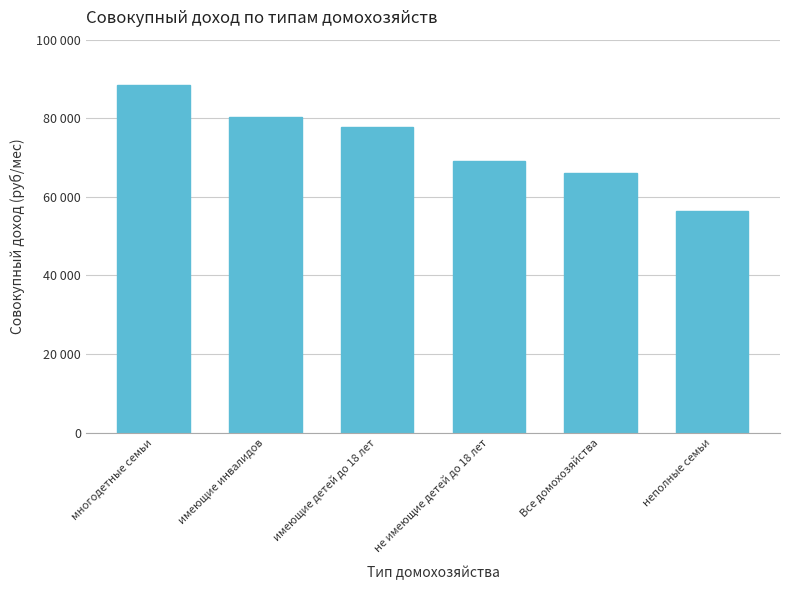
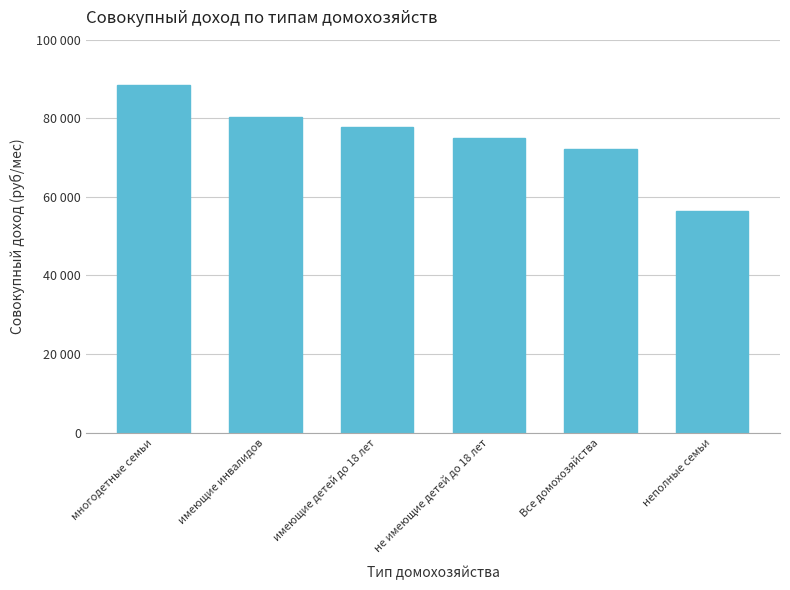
  {
    "многодетные семьи": 88000,
    "имеющие инвалидов": 80000,
    "имеющие детей до 18 лет": 78000,
-   "не имеющие детей до 18 лет": 69000,
-   "Все домохозяйства": 66000,
+   "не имеющие детей до 18 лет": 75000,
+   "Все домохозяйства": 72000,
    "неполные семьи": 56000
  }
